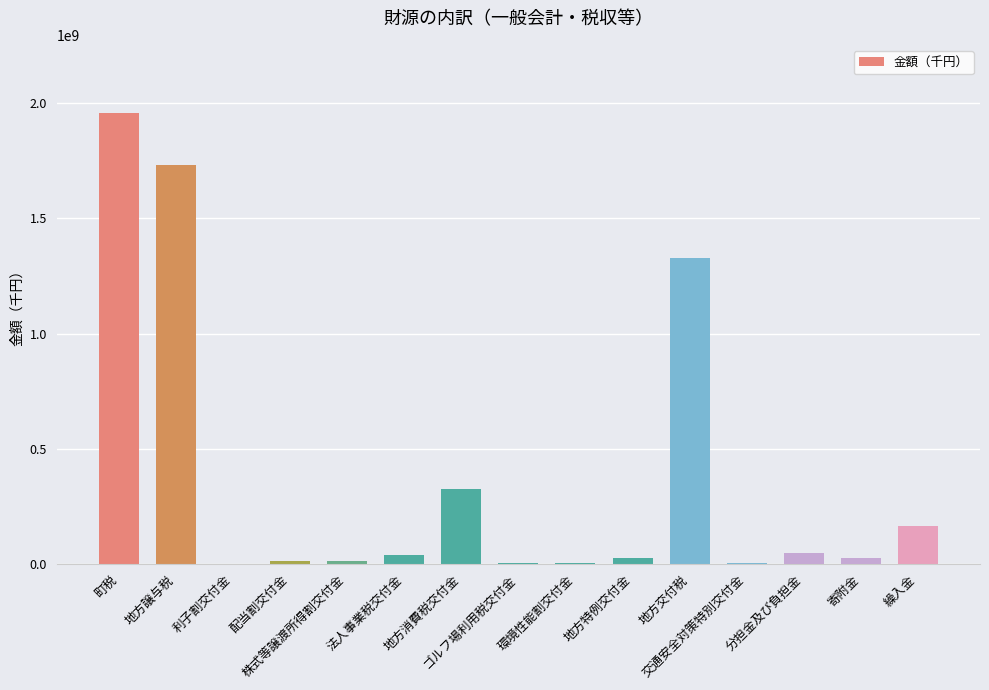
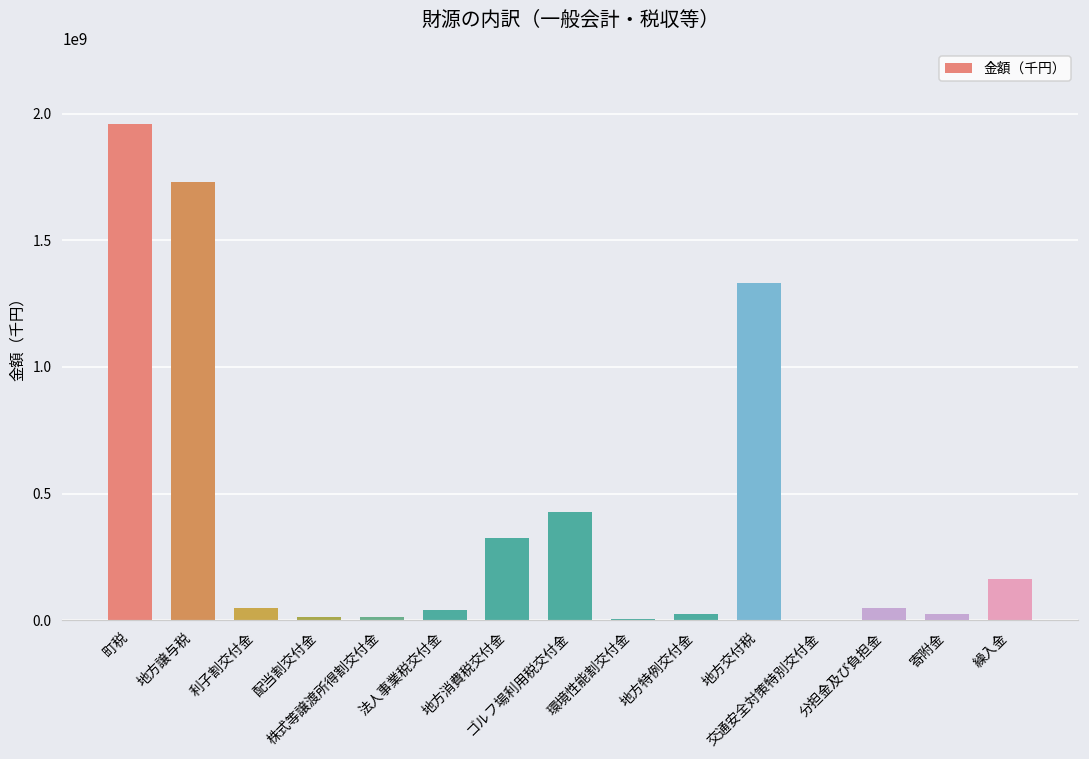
  {
    "町税": 1960000000,
    "地方譲与税": 1730000000,
-   "利子割交付金": 0,
+   "利子割交付金": 50000000,
    "配当割交付金": 10000000,
    "株式等譲渡所得割交付金": 10000000,
    "法人事業税交付金": 40000000,
    "地方消費税交付金": 320000000,
-   "ゴルフ場利用税交付金": 0,
+   "ゴルフ場利用税交付金": 430000000,
    "地方特例交付金": 20000000,
    "地方交付税": 1330000000,
    "分担金及び負担金": 50000000,
    "寄附金": 20000000,
    "繰入金": 160000000
  }
